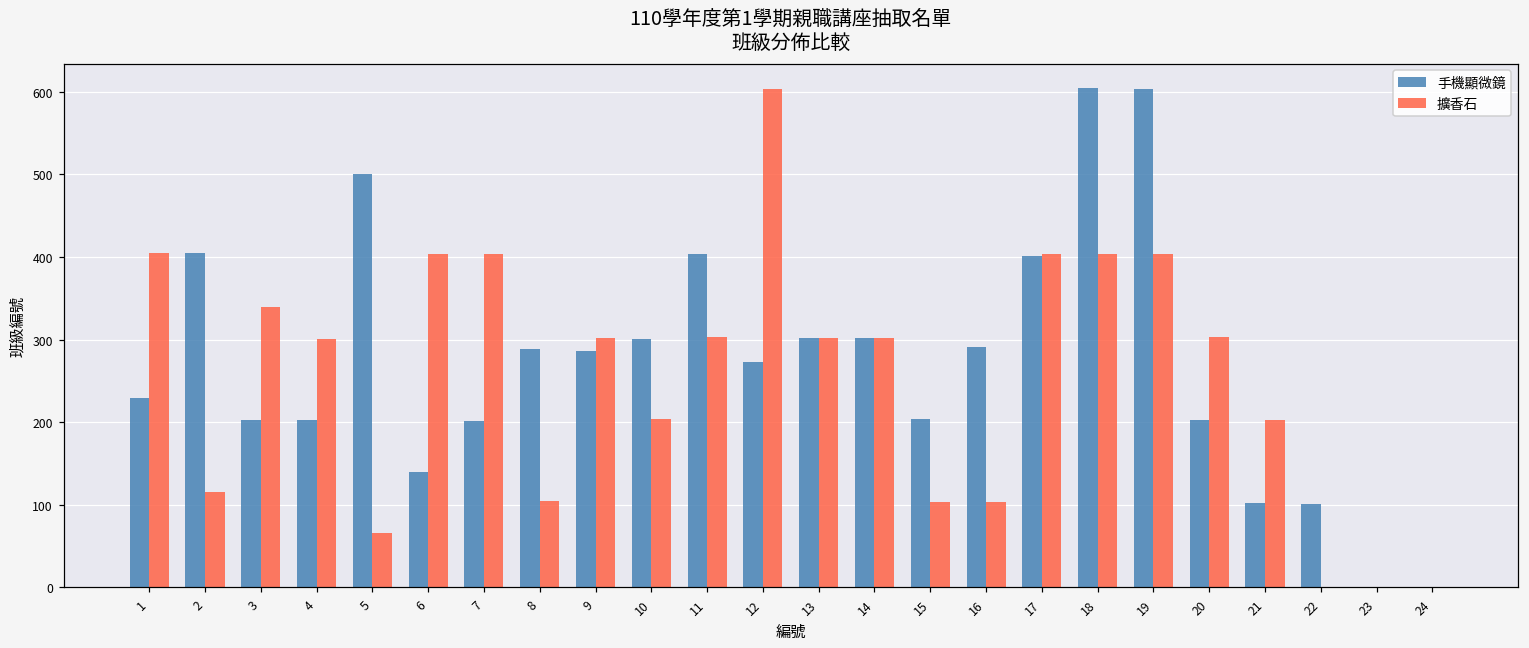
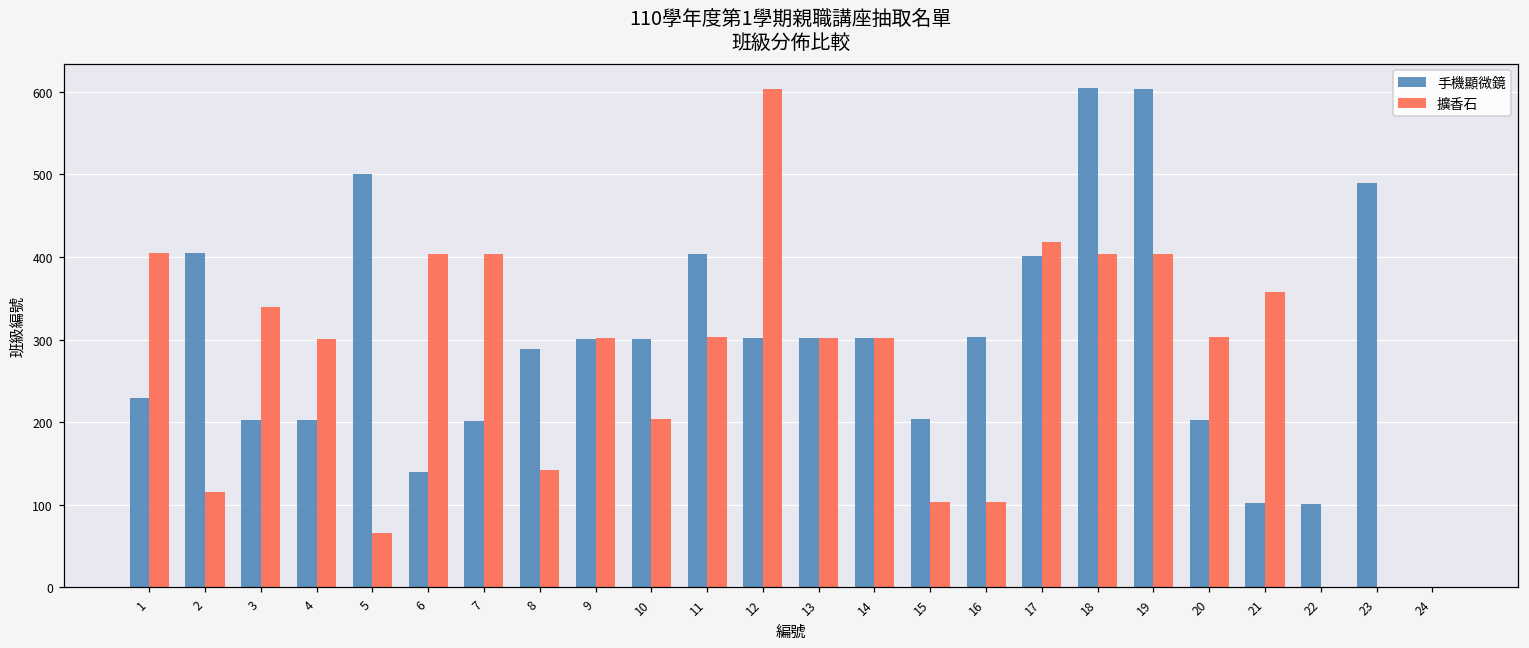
  {
    "手機顯微鏡": {
      "1": 230,
      "2": 410,
      "3": 200,
      "4": 200,
      "5": 500,
      "6": 140,
      "7": 200,
      "8": 290,
-     "9": 290,
+     "9": 300,
      "10": 300,
      "11": 400,
-     "12": 270,
+     "12": 300,
      "13": 300,
      "14": 300,
      "15": 200,
-     "16": 290,
+     "16": 300,
      "17": 400,
      "18": 600,
      "19": 600,
      "20": 200,
      "21": 100,
      "22": 100,
-     "23": 0,
+     "23": 490,
      "24": 0
    },
    "擴香石": {
      "1": 410,
      "2": 120,
      "3": 340,
      "4": 300,
      "5": 70,
      "6": 400,
      "7": 400,
-     "8": 100,
+     "8": 140,
      "9": 300,
      "10": 200,
      "11": 300,
      "12": 600,
      "13": 300,
      "14": 300,
      "15": 100,
      "16": 100,
-     "17": 400,
+     "17": 420,
      "18": 400,
      "19": 400,
      "20": 300,
-     "21": 200,
+     "21": 360,
      "22": 0,
      "23": 0,
      "24": 0
    }
  }
